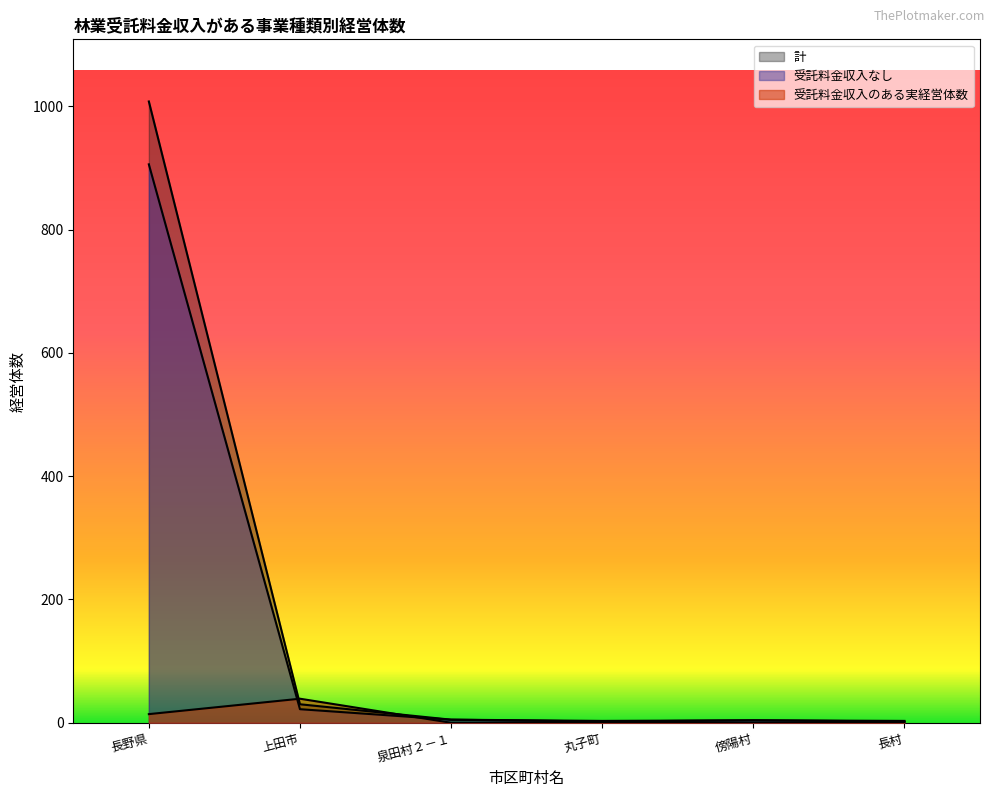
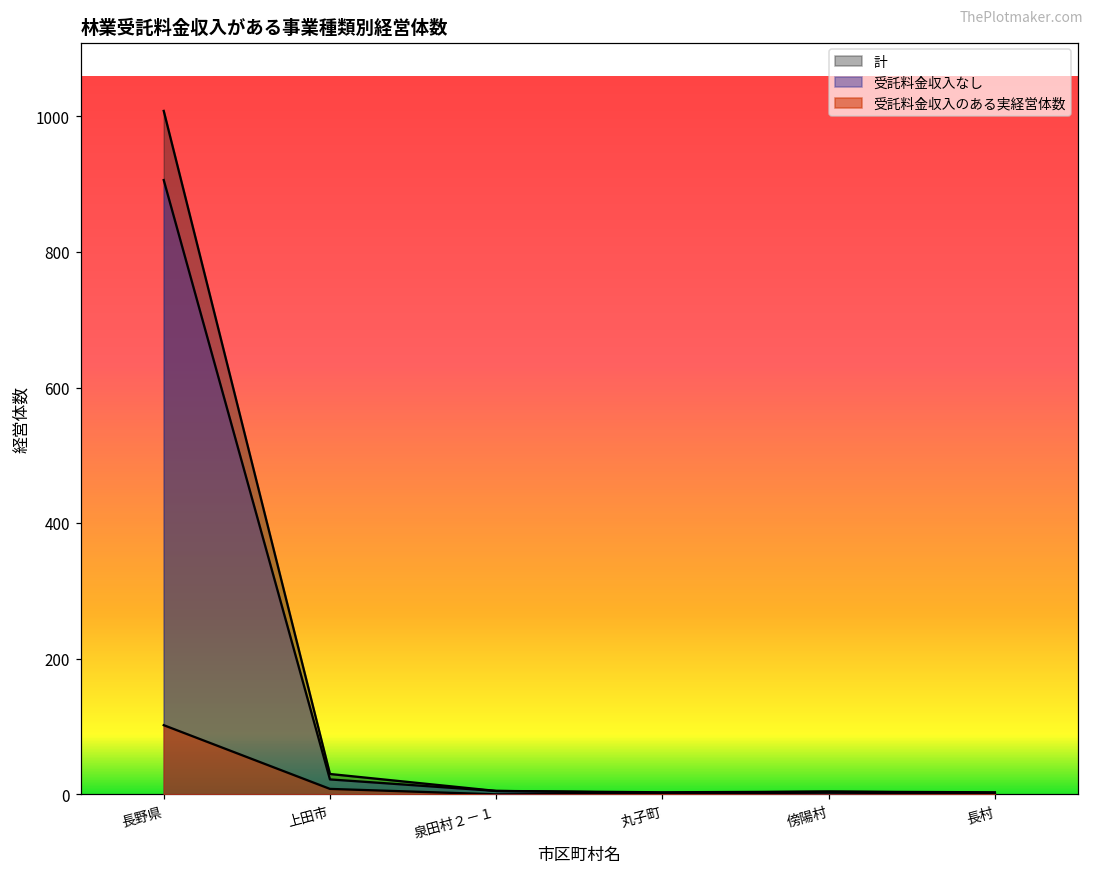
  {
    "受託料金収入のある実経営体数": {
-     "長野県": 10,
-     "上田市": 40,
+     "長野県": 100,
+     "上田市": 10,
      "泉田村２－１": 0
    }
  }
